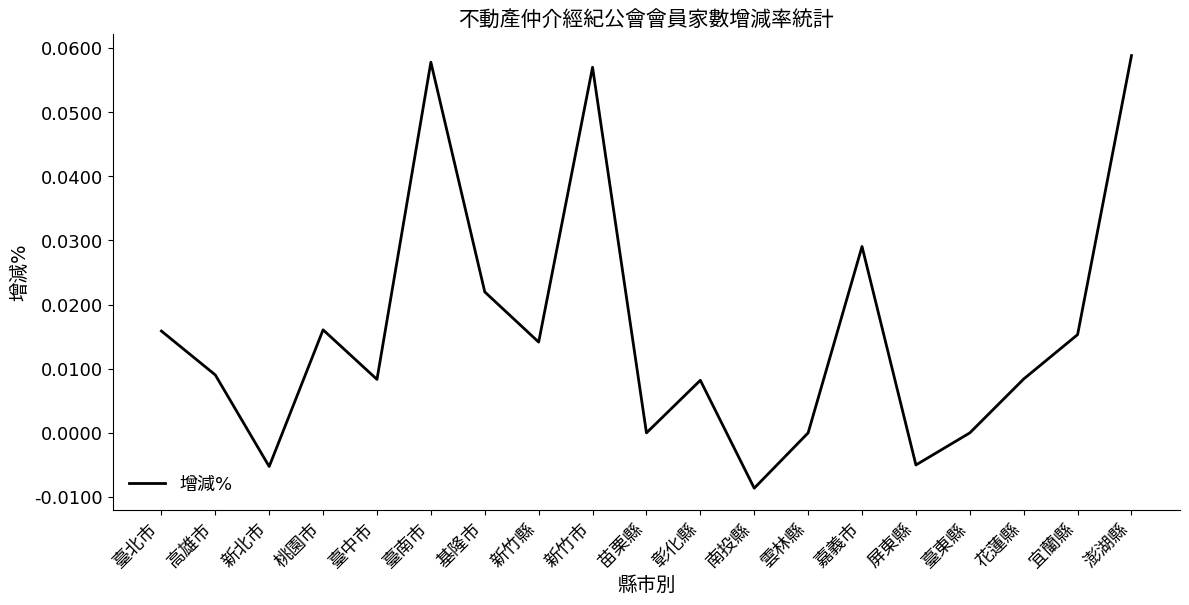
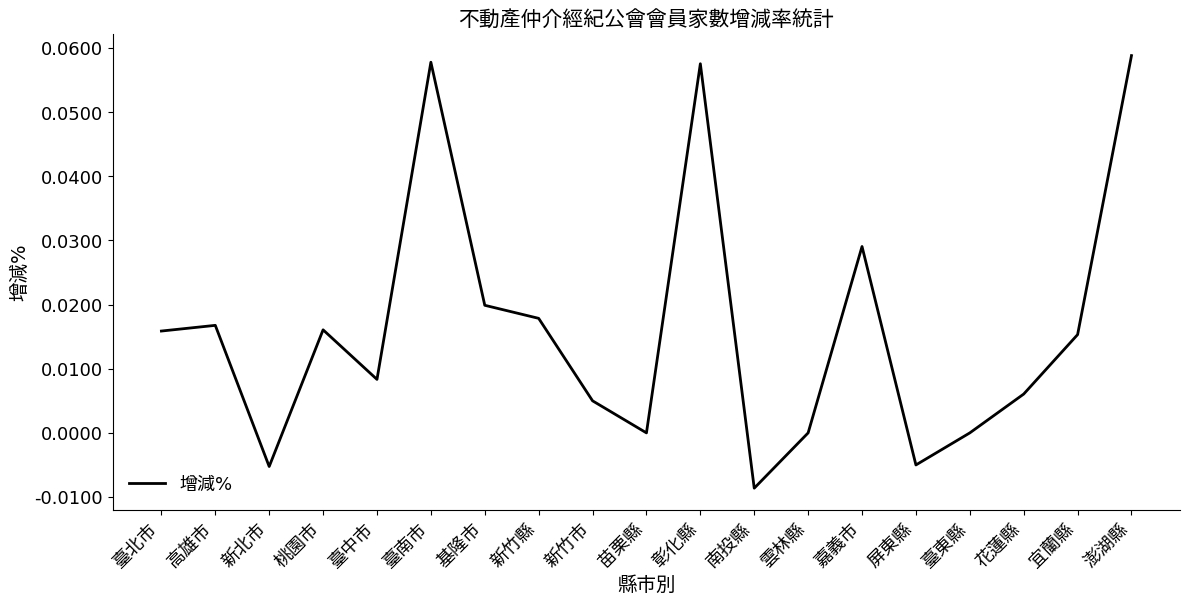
  {
    "臺北市": 0.016,
-   "高雄市": 0.009,
+   "高雄市": 0.017,
    "新北市": -0.005,
    "桃園市": 0.016,
    "臺中市": 0.008,
    "臺南市": 0.058,
-   "基隆市": 0.022,
-   "新竹縣": 0.014,
-   "新竹市": 0.057,
+   "基隆市": 0.020,
+   "新竹縣": 0.018,
+   "新竹市": 0.005,
    "苗栗縣": 0.000,
-   "彰化縣": 0.008,
+   "彰化縣": 0.058,
    "南投縣": -0.009,
    "雲林縣": 0.000,
    "嘉義市": 0.029,
    "屏東縣": -0.005,
    "臺東縣": 0.000,
-   "花蓮縣": 0.008,
+   "花蓮縣": 0.006,
    "宜蘭縣": 0.015,
    "澎湖縣": 0.059
  }
